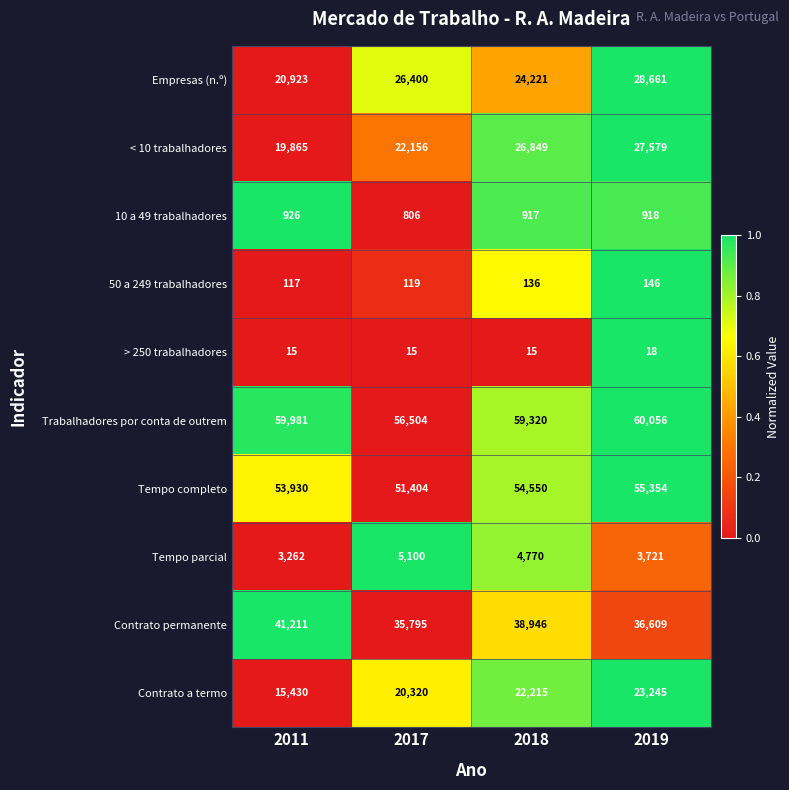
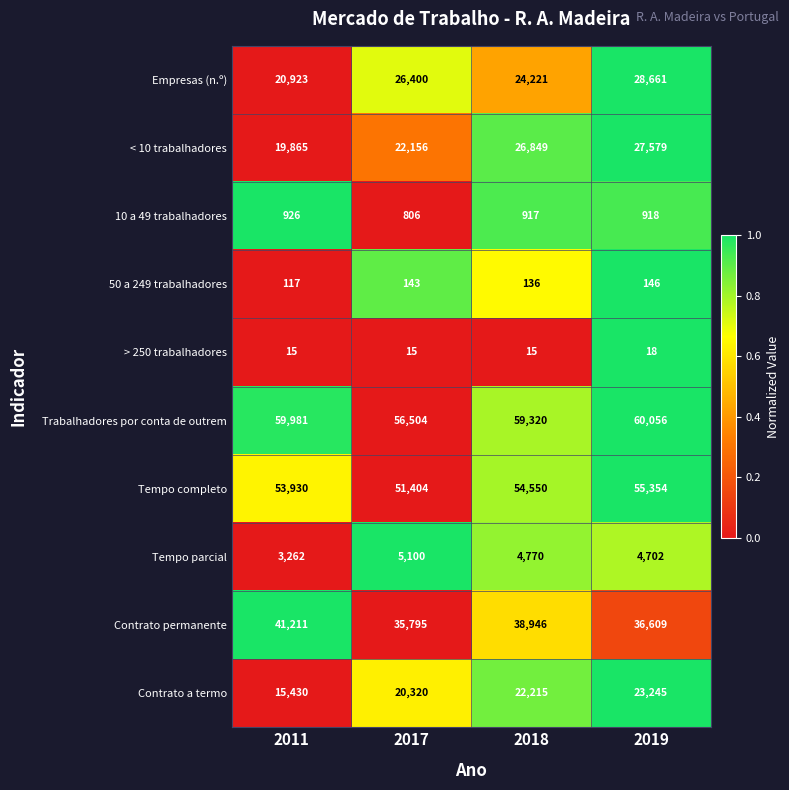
  {
    "Empresas (n.º)": {
      "2011": "20,923",
      "2017": "26,400",
      "2018": "24,221",
      "2019": "28,661"
    },
    "< 10 trabalhadores": {
      "2011": "19,865",
      "2017": "22,156",
      "2018": "26,849",
      "2019": "27,579"
    },
    "10 a 49 trabalhadores": {
      "2011": "926",
      "2017": "806",
      "2018": "917",
      "2019": "918"
    },
    "50 a 249 trabalhadores": {
      "2011": "117",
-     "2017": "119",
+     "2017": "143",
      "2018": "136",
      "2019": "146"
    },
    "> 250 trabalhadores": {
      "2011": "15",
      "2017": "15",
      "2018": "15",
      "2019": "18"
    },
    "Trabalhadores por conta de outrem": {
      "2011": "59,981",
      "2017": "56,504",
      "2018": "59,320",
      "2019": "60,056"
    },
    "Tempo completo": {
      "2011": "53,930",
      "2017": "51,404",
      "2018": "54,550",
      "2019": "55,354"
    },
    "Tempo parcial": {
      "2011": "3,262",
      "2017": "5,100",
      "2018": "4,770",
-     "2019": "3,721"
+     "2019": "4,702"
    },
    "Contrato permanente": {
      "2011": "41,211",
      "2017": "35,795",
      "2018": "38,946",
      "2019": "36,609"
    },
    "Contrato a termo": {
      "2011": "15,430",
      "2017": "20,320",
      "2018": "22,215",
      "2019": "23,245"
    }
  }
